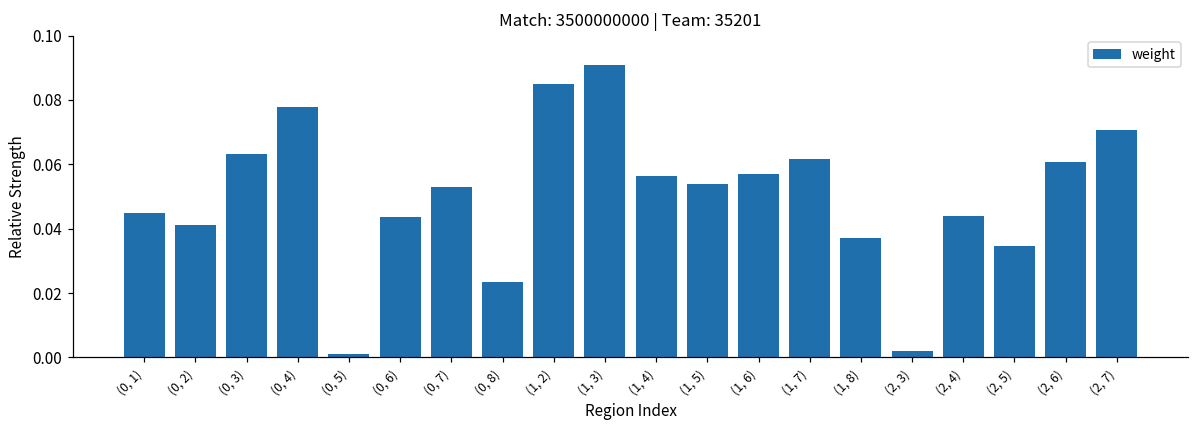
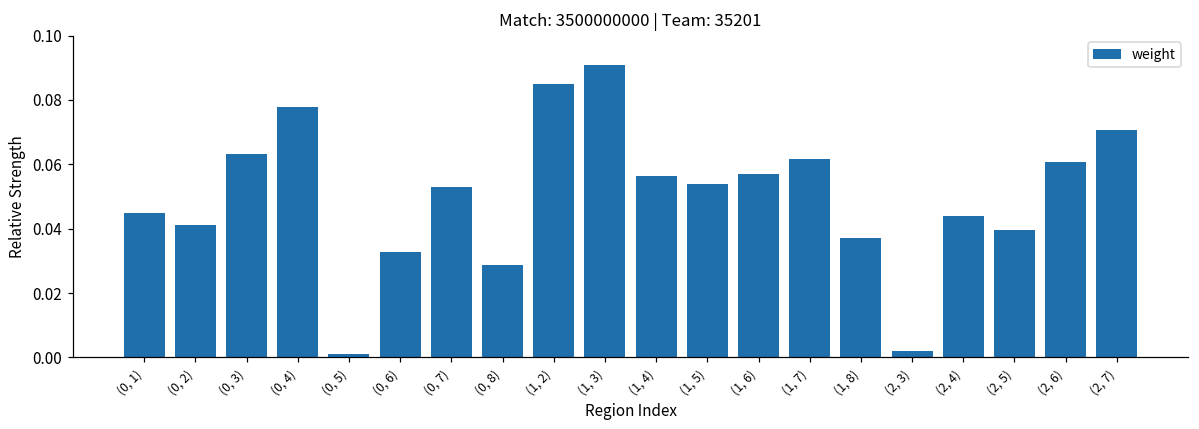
  {
    "(0, 1)": 0.045,
    "(0, 2)": 0.041,
    "(0, 3)": 0.063,
    "(0, 4)": 0.078,
    "(0, 5)": 0.001,
-   "(0, 6)": 0.043,
+   "(0, 6)": 0.033,
    "(0, 7)": 0.053,
-   "(0, 8)": 0.024,
+   "(0, 8)": 0.029,
    "(1, 2)": 0.085,
    "(1, 3)": 0.091,
    "(1, 4)": 0.056,
    "(1, 5)": 0.054,
    "(1, 6)": 0.057,
    "(1, 7)": 0.062,
    "(1, 8)": 0.037,
    "(2, 3)": 0.002,
    "(2, 4)": 0.044,
-   "(2, 5)": 0.034,
+   "(2, 5)": 0.040,
    "(2, 6)": 0.061,
    "(2, 7)": 0.071
  }
